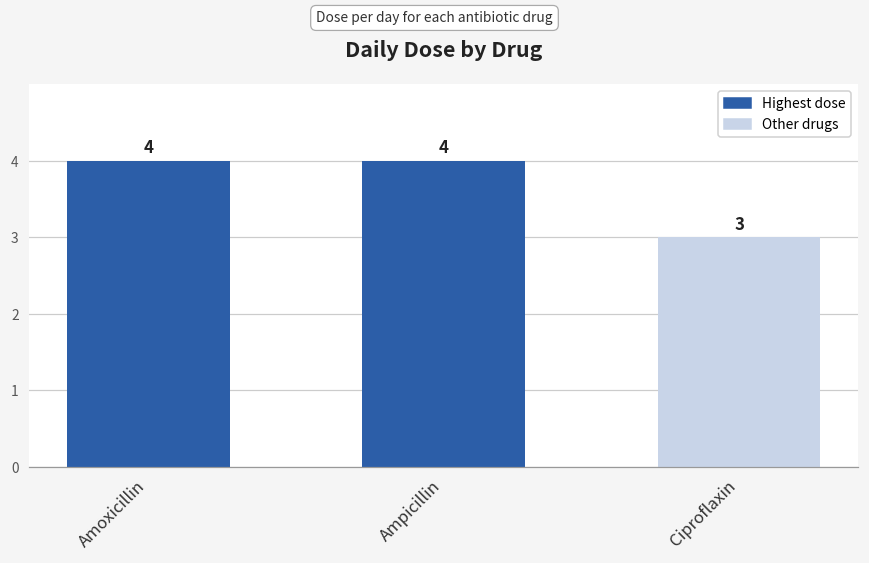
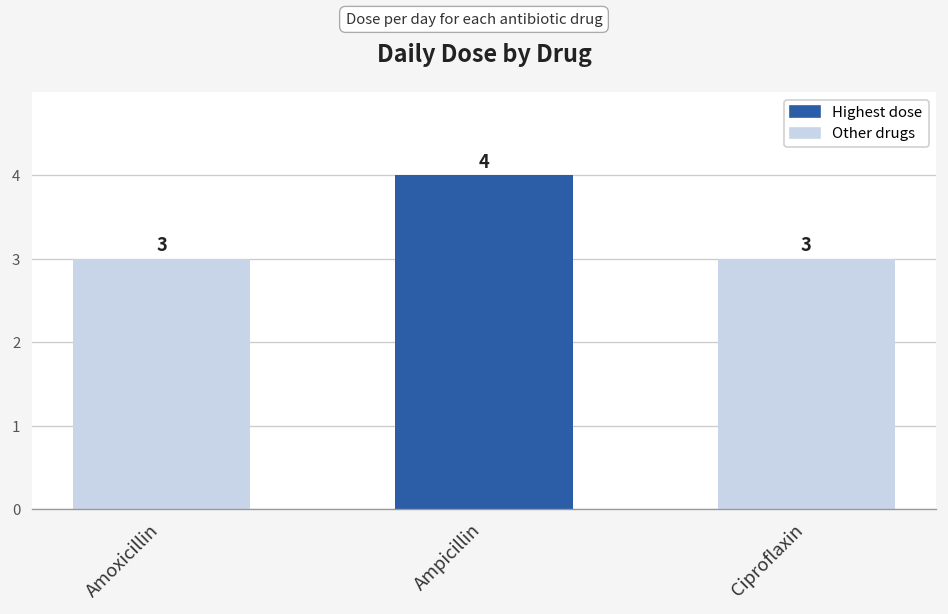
  {
-   "Amoxicillin": 4,
+   "Amoxicillin": 3,
    "Ampicillin": 4,
    "Ciproflaxin": 3
  }
